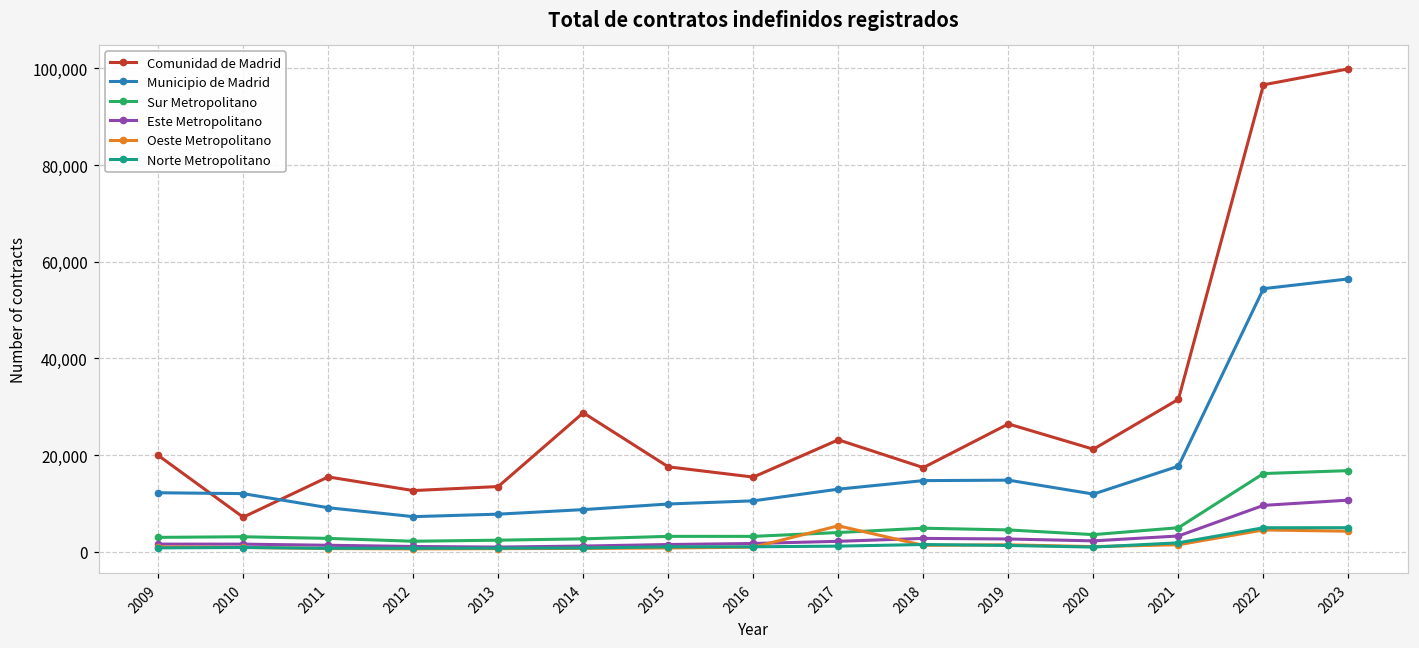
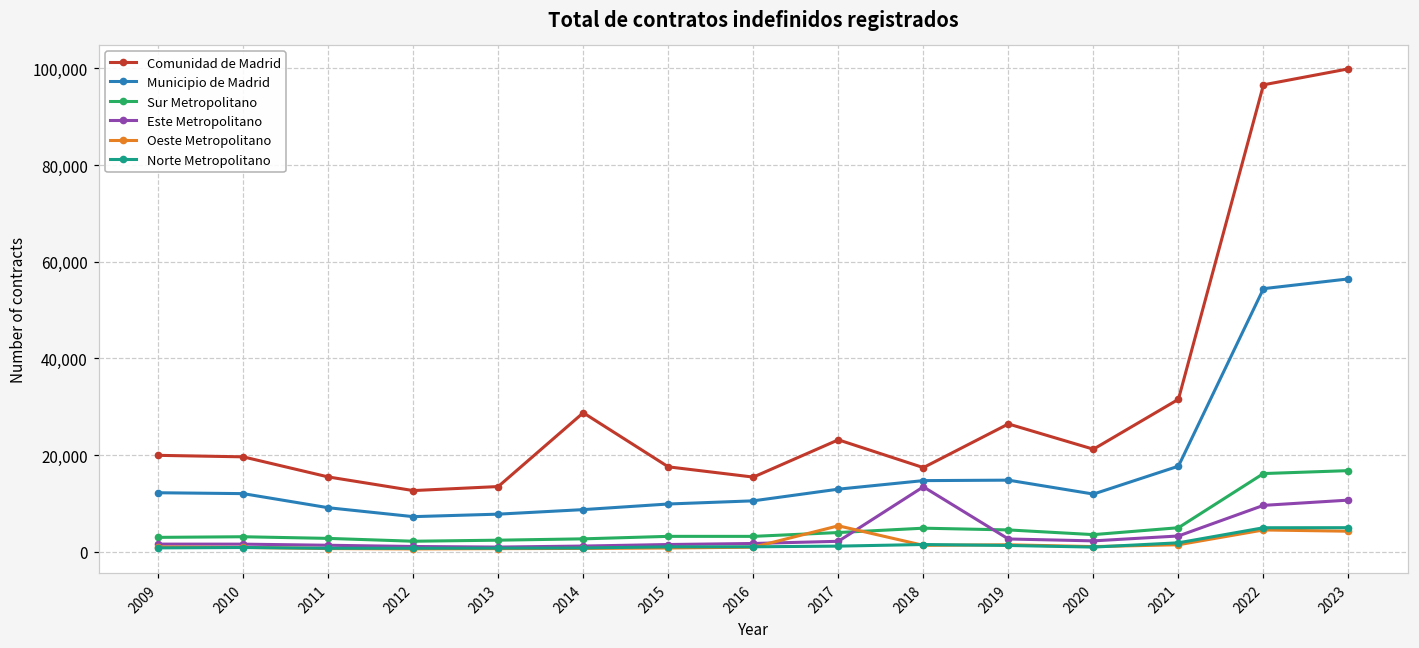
  {
    "Comunidad de Madrid": {
      "2009": "20,000",
-     "2010": "7,000",
+     "2010": "20,000",
      "2011": "15,000",
      "2012": "13,000",
      "2013": "13,000",
      "2014": "29,000",
      "2015": "18,000",
      "2016": "15,000",
      "2017": "23,000",
      "2018": "17,000",
      "2019": "26,000",
      "2020": "21,000",
      "2021": "32,000",
      "2022": "97,000",
      "2023": "100,000"
    },
    "Municipio de Madrid": {
      "2009": "12,000",
      "2010": "12,000",
      "2011": "9,000",
      "2012": "7,000",
      "2013": "8,000",
      "2014": "9,000",
      "2015": "10,000",
      "2016": "11,000",
      "2017": "13,000",
      "2018": "15,000",
      "2019": "15,000",
      "2020": "12,000",
      "2021": "18,000",
      "2022": "54,000",
      "2023": "56,000"
    },
    "Este Metropolitano": {
      "2010": "2,000",
      "2011": "1,000",
      "2016": "2,000",
      "2017": "2,000",
-     "2018": "3,000",
+     "2018": "13,000",
      "2019": "3,000",
      "2020": "2,000",
      "2021": "3,000",
      "2022": "10,000",
      "2023": "11,000"
    },
    "Oeste Metropolitano": {
      "2017": "5,000",
      "2023": "4,000"
    }
  }
